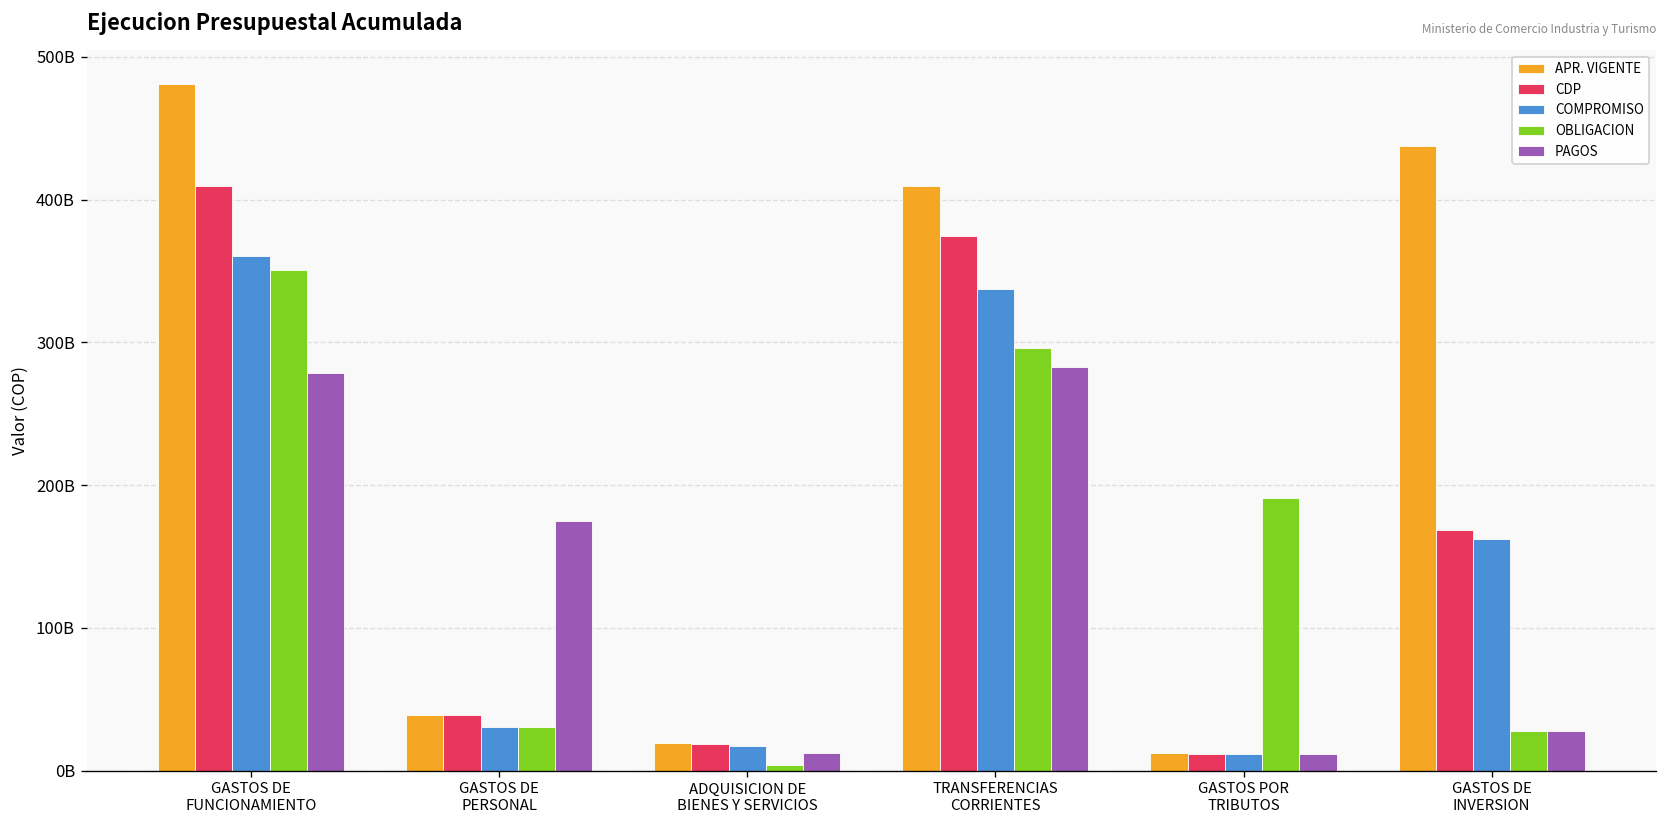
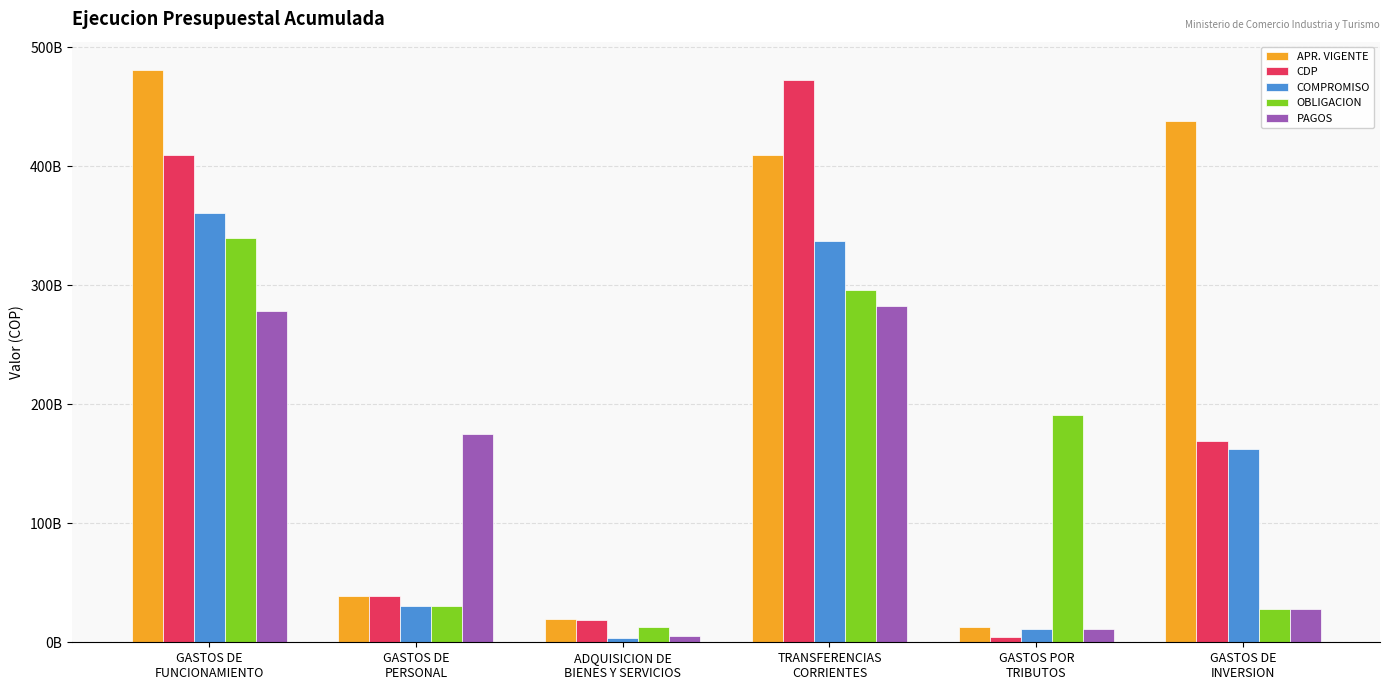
  {
    "APR. VIGENTE": {
      "GASTOS DE FUNCIONAMIENTO": 481000000000,
      "GASTOS DE PERSONAL": 39000000000,
      "ADQUISICION DE BIENES Y SERVICIOS": 19000000000,
      "TRANSFERENCIAS CORRIENTES": 410000000000,
      "GASTOS POR TRIBUTOS": 12000000000,
      "GASTOS DE INVERSION": 438000000000
    },
    "CDP": {
      "GASTOS DE FUNCIONAMIENTO": 410000000000,
      "GASTOS DE PERSONAL": 39000000000,
      "ADQUISICION DE BIENES Y SERVICIOS": 19000000000,
-     "TRANSFERENCIAS CORRIENTES": 375000000000,
-     "GASTOS POR TRIBUTOS": 12000000000,
+     "TRANSFERENCIAS CORRIENTES": 473000000000,
+     "GASTOS POR TRIBUTOS": 4000000000,
      "GASTOS DE INVERSION": 169000000000
    },
    "COMPROMISO": {
      "GASTOS DE FUNCIONAMIENTO": 360000000000,
      "GASTOS DE PERSONAL": 31000000000,
-     "ADQUISICION DE BIENES Y SERVICIOS": 17000000000,
+     "ADQUISICION DE BIENES Y SERVICIOS": 4000000000,
      "TRANSFERENCIAS CORRIENTES": 338000000000,
      "GASTOS POR TRIBUTOS": 12000000000,
      "GASTOS DE INVERSION": 162000000000
    },
    "OBLIGACION": {
-     "GASTOS DE FUNCIONAMIENTO": 351000000000,
+     "GASTOS DE FUNCIONAMIENTO": 340000000000,
      "GASTOS DE PERSONAL": 31000000000,
-     "ADQUISICION DE BIENES Y SERVICIOS": 4000000000,
+     "ADQUISICION DE BIENES Y SERVICIOS": 13000000000,
      "TRANSFERENCIAS CORRIENTES": 296000000000,
      "GASTOS POR TRIBUTOS": 191000000000,
      "GASTOS DE INVERSION": 28000000000
    },
    "PAGOS": {
      "GASTOS DE FUNCIONAMIENTO": 279000000000,
      "GASTOS DE PERSONAL": 175000000000,
-     "ADQUISICION DE BIENES Y SERVICIOS": 13000000000,
+     "ADQUISICION DE BIENES Y SERVICIOS": 5000000000,
      "TRANSFERENCIAS CORRIENTES": 283000000000,
      "GASTOS POR TRIBUTOS": 12000000000,
      "GASTOS DE INVERSION": 28000000000
    }
  }
